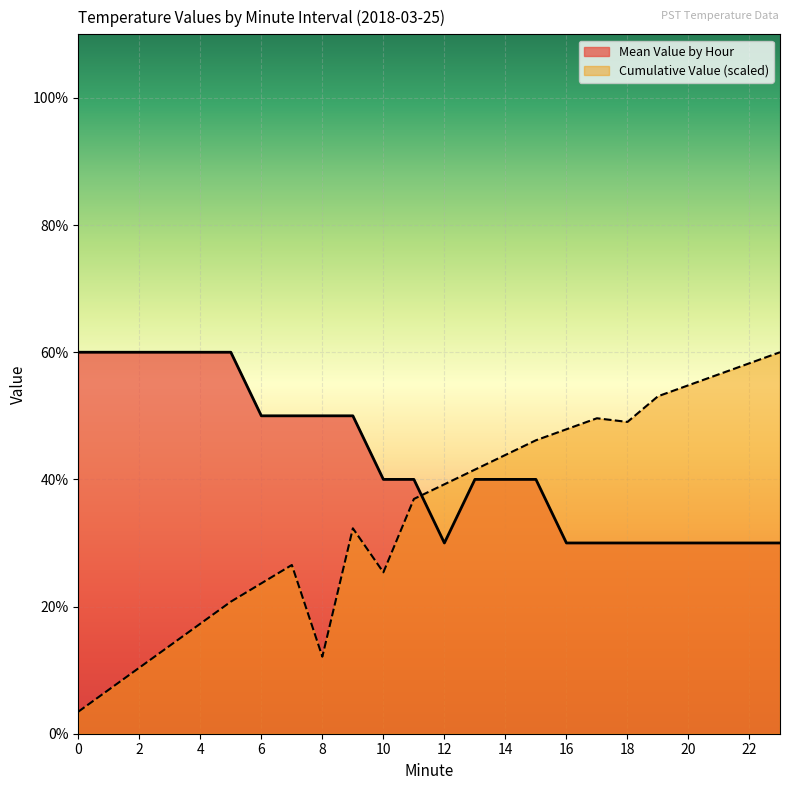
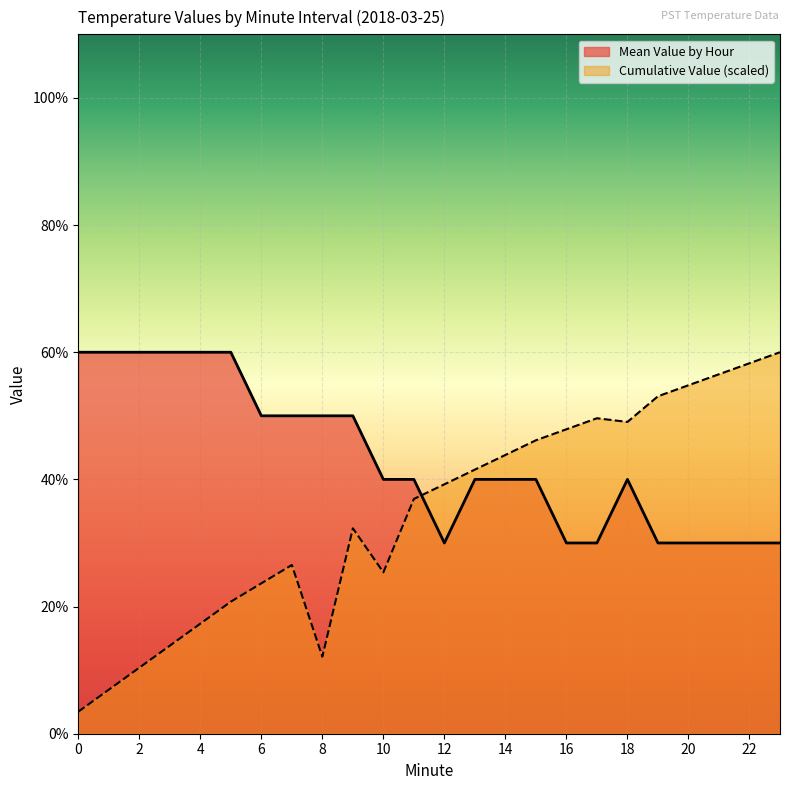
  {
    "Mean Value by Hour": {
      "0": "60%",
      "2": "60%",
      "4": "60%",
      "6": "50%",
      "8": "50%",
      "10": "40%",
      "12": "30%",
      "14": "40%",
      "16": "30%",
-     "18": "30%",
+     "18": "40%",
      "20": "30%",
      "22": "30%"
    },
    "Cumulative Value (scaled)": {
      "0": "3%",
      "2": "10%",
      "4": "17%",
      "6": "24%",
      "8": "12%",
      "10": "25%",
      "12": "39%",
      "14": "44%",
      "16": "48%",
      "18": "49%",
      "20": "55%",
      "22": "58%"
    }
  }
